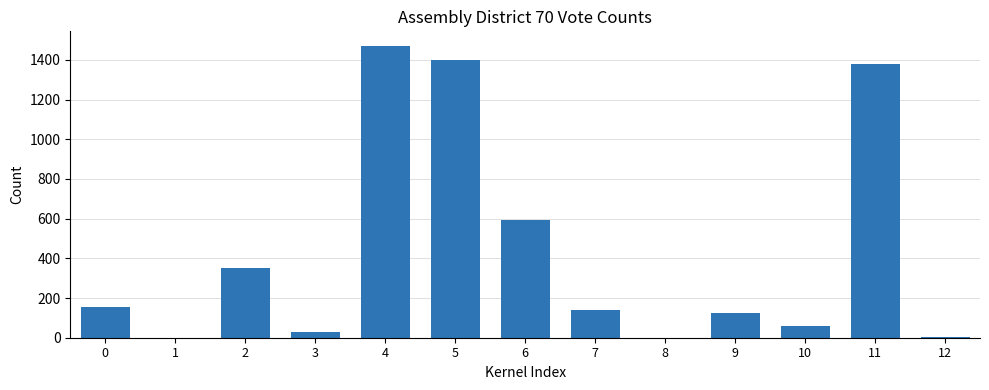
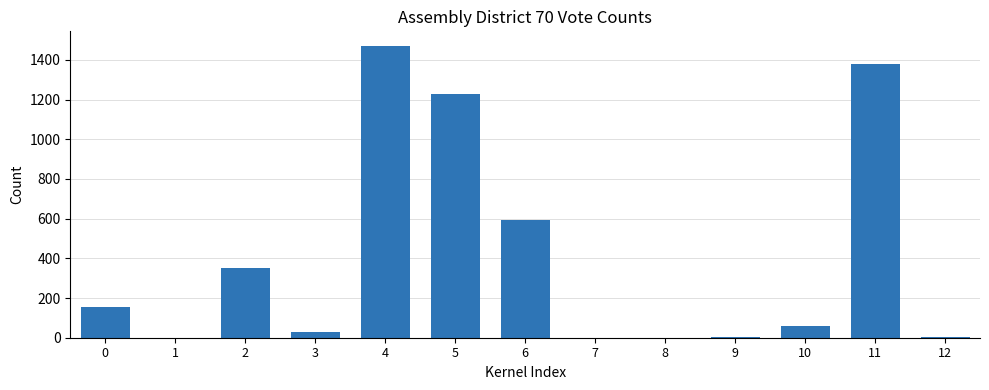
  {
    "0": 160,
    "1": 0,
    "2": 350,
    "3": 30,
    "4": 1470,
-   "5": 1400,
+   "5": 1230,
    "6": 590,
-   "7": 140,
-   "9": 120,
+   "7": 0,
+   "9": 0,
    "10": 60,
    "11": 1380
  }
